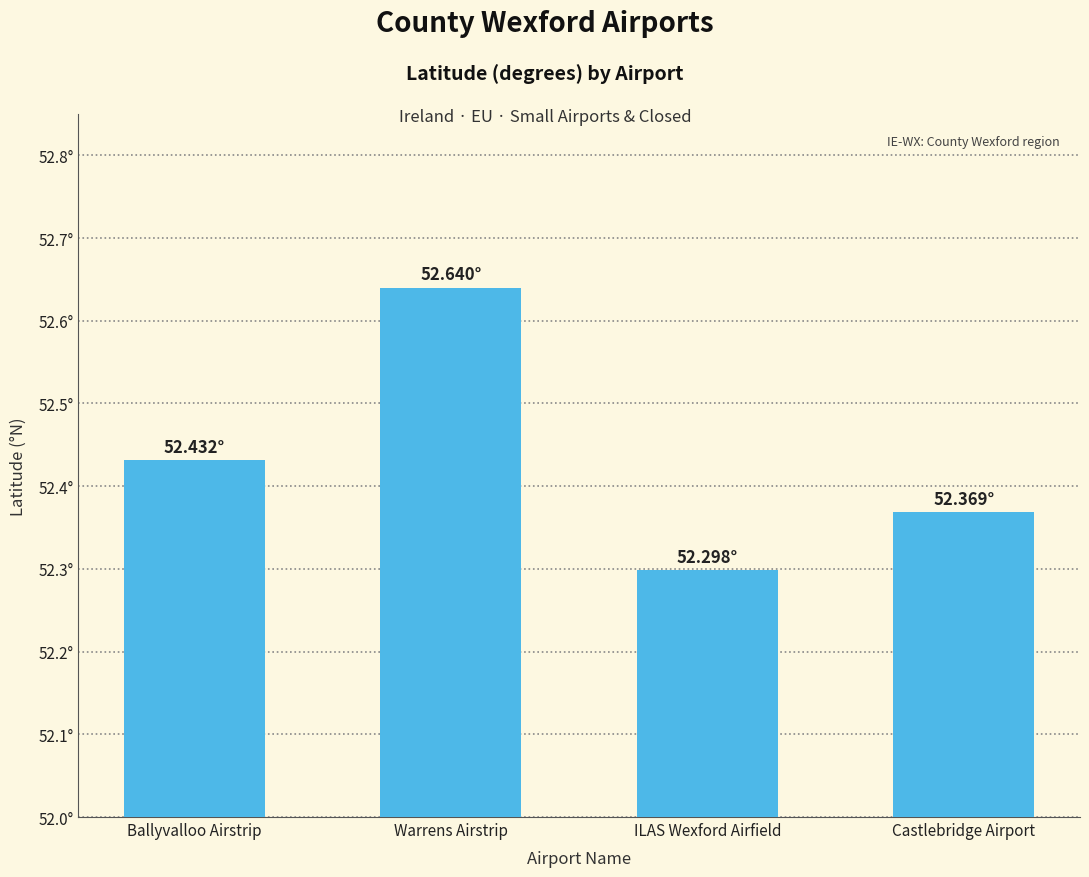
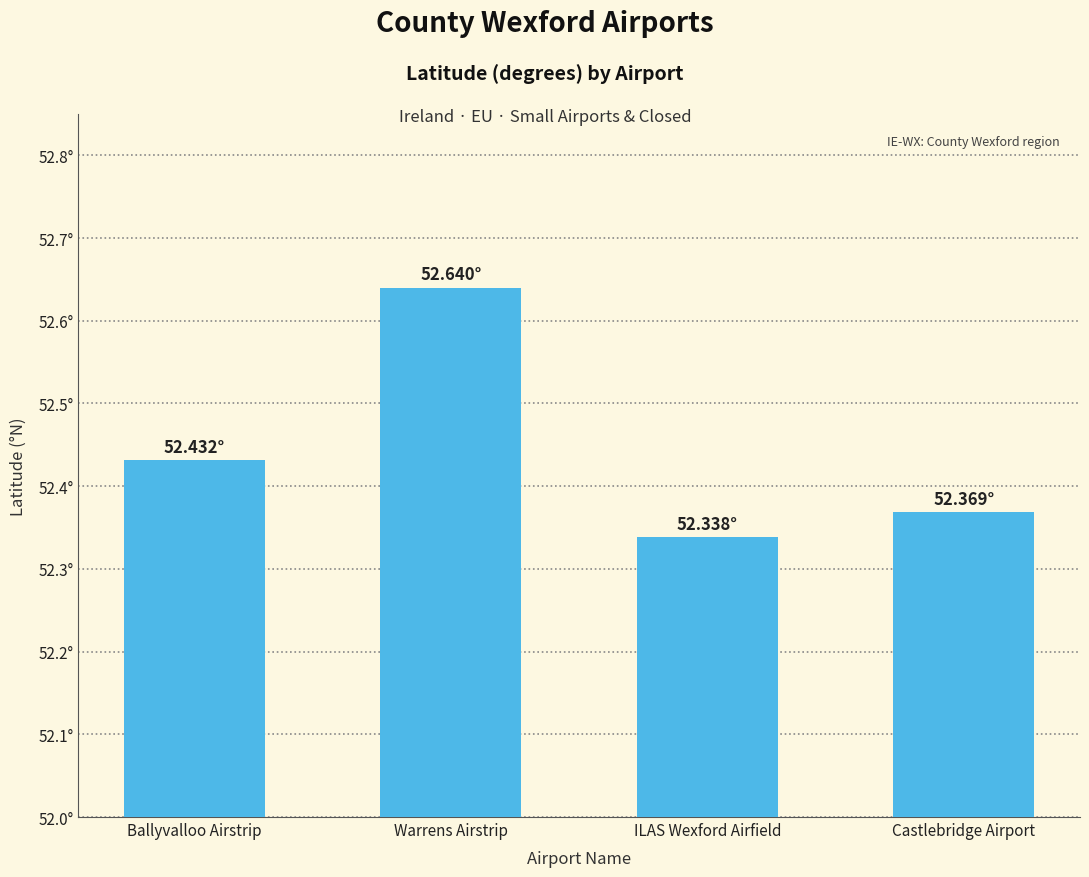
  {
    "Ballyvalloo Airstrip": "52.432°",
    "Warrens Airstrip": "52.640°",
-   "ILAS Wexford Airfield": "52.298°",
+   "ILAS Wexford Airfield": "52.338°",
    "Castlebridge Airport": "52.369°"
  }
